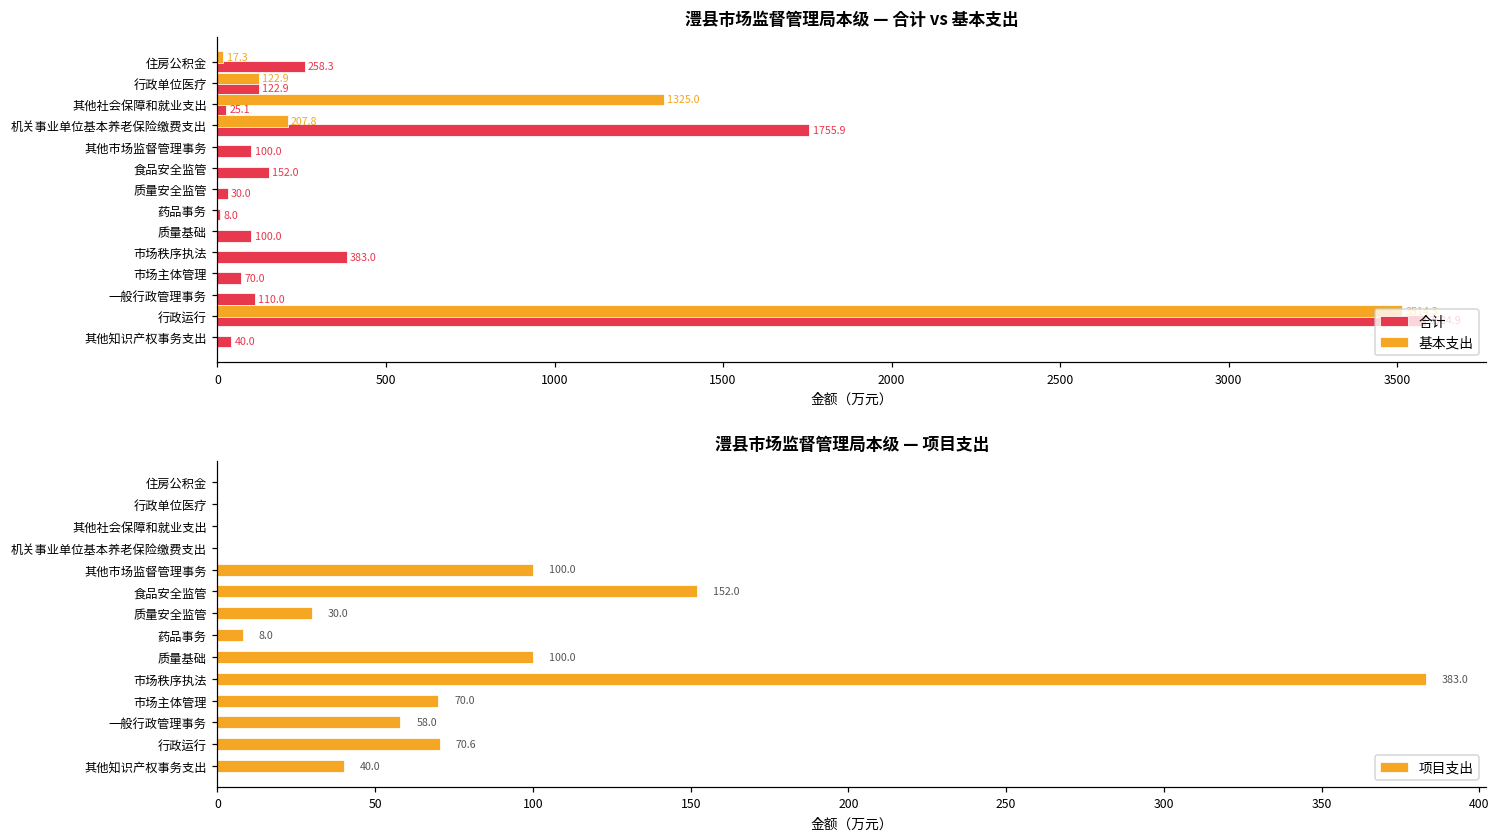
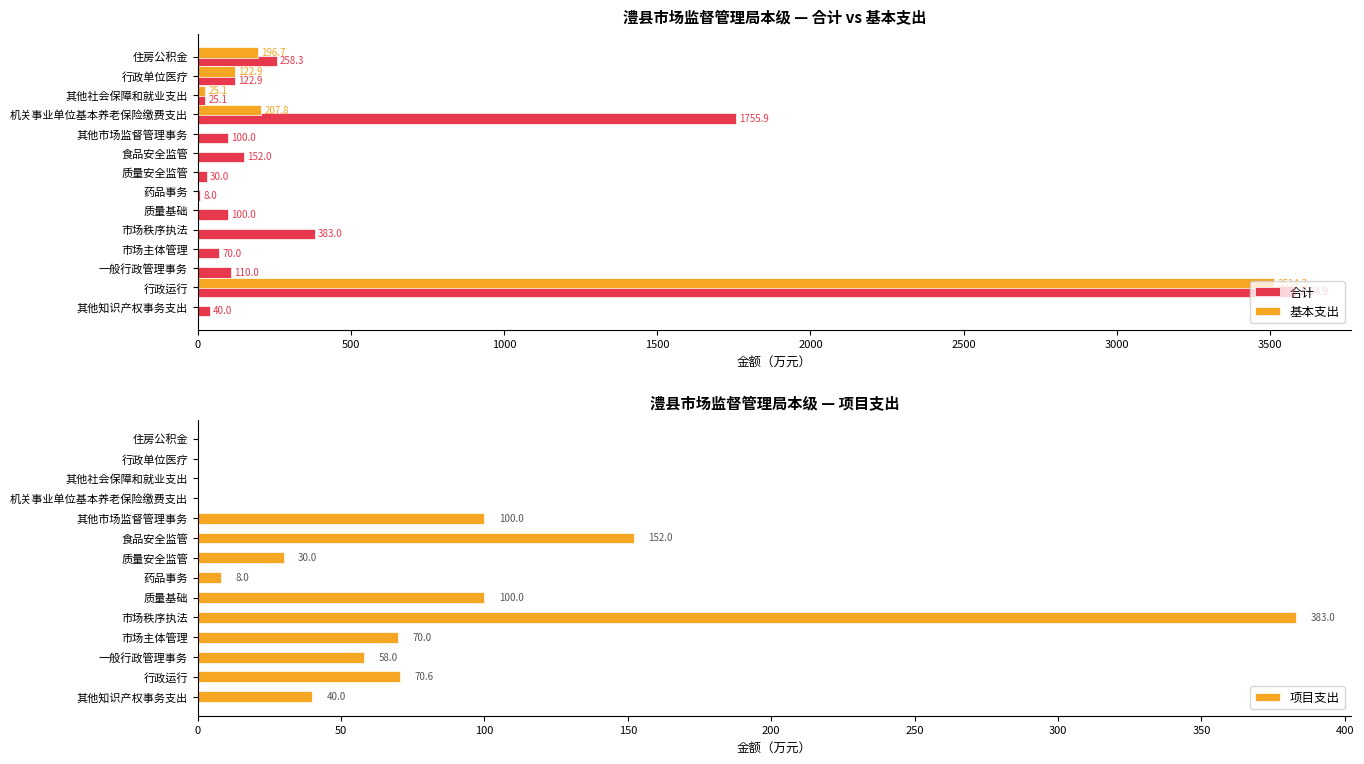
  {
    "澧县市场监督管理局本级 — 合计 vs 基本支出": {
      "合计": {
        "住房公积金": 258.3,
        "其他社会保障和就业支出": 25.1,
        "机关事业单位基本养老保险缴费支出": 1755.9,
        "其他市场监督管理事务": 100.0,
        "食品安全监管": 152.0,
        "质量安全监管": 30.0,
        "药品事务": 8.0,
        "质量基础": 100.0,
        "市场秩序执法": 383.0,
        "市场主体管理": 70.0,
        "一般行政管理事务": 110.0,
        "其他知识产权事务支出": 40.0
      },
      "基本支出": {
-       "住房公积金": 17.3,
-       "其他社会保障和就业支出": 1325.0,
+       "住房公积金": 196.7,
+       "其他社会保障和就业支出": 25.1,
        "机关事业单位基本养老保险缴费支出": 207.8
      }
    },
    "澧县市场监督管理局本级 — 项目支出": {
      "其他市场监督管理事务": 100.0,
      "食品安全监管": 152.0,
      "质量安全监管": 30.0,
      "药品事务": 8.0,
      "质量基础": 100.0,
      "市场秩序执法": 383.0,
      "市场主体管理": 70.0,
      "一般行政管理事务": 58.0,
      "行政运行": 70.6,
      "其他知识产权事务支出": 40.0
    }
  }
